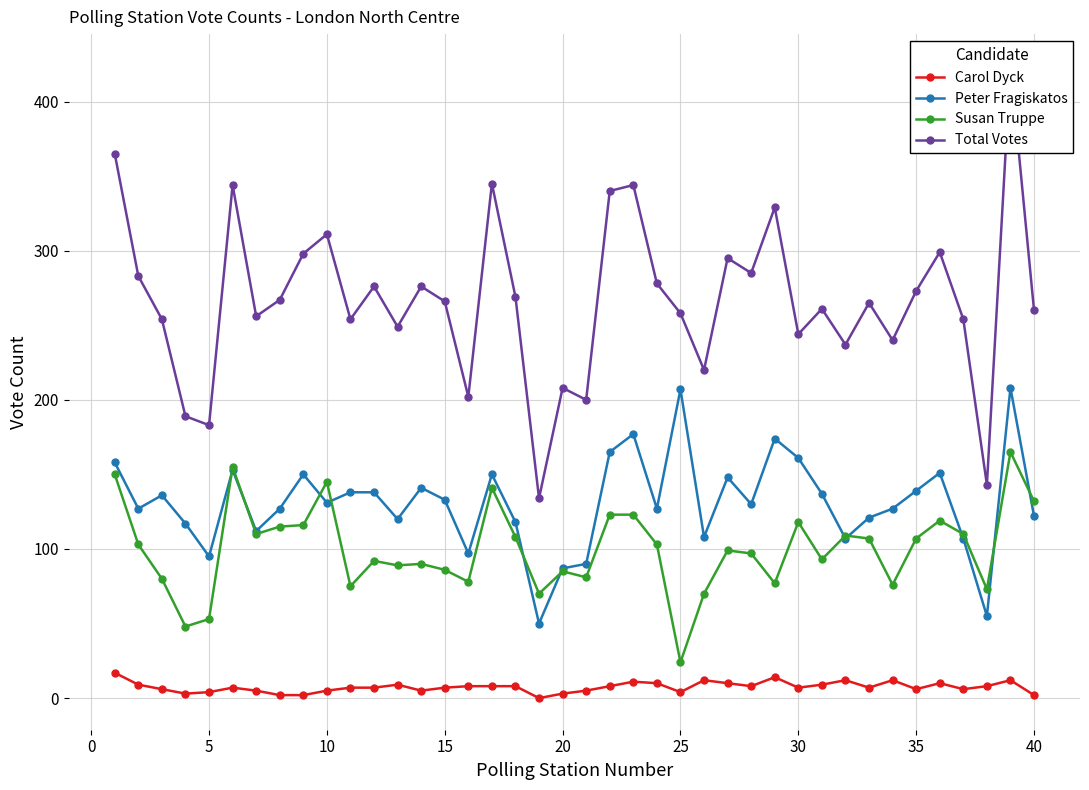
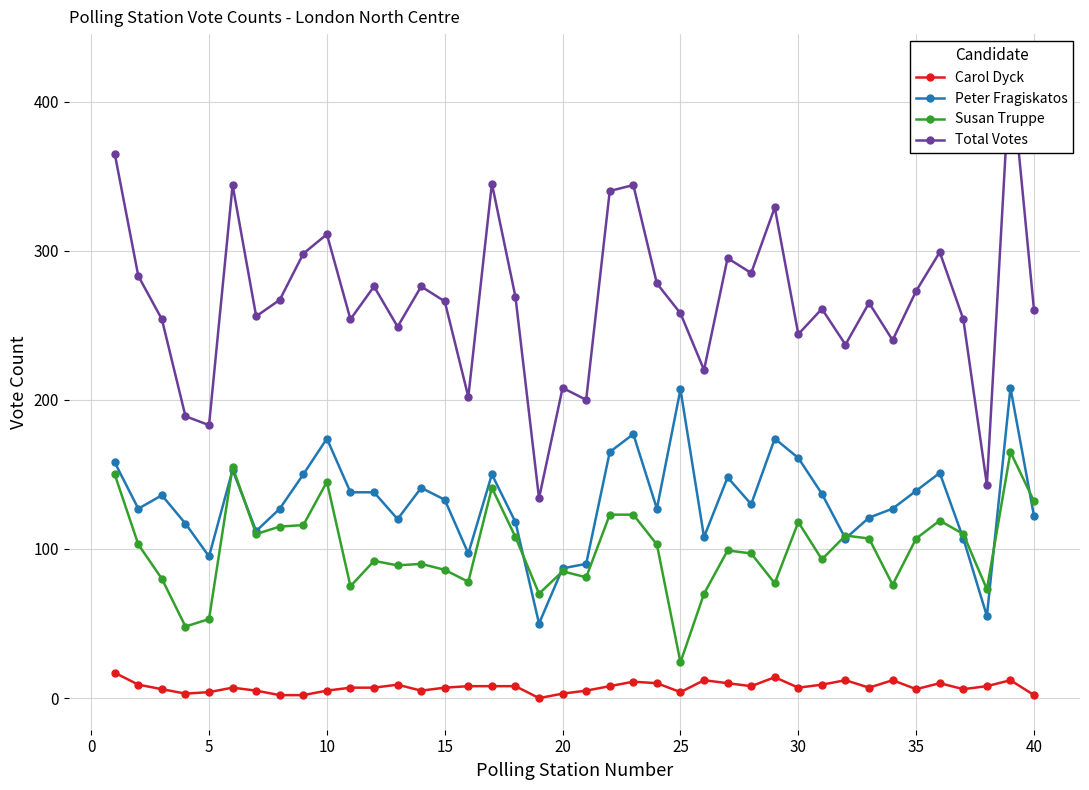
  {
    "Carol Dyck": {
      "5": 4,
      "10": 5,
      "15": 7,
      "20": 3,
      "25": 4,
      "30": 7,
      "35": 6,
      "40": 2
    },
    "Peter Fragiskatos": {
      "5": 95,
-     "10": 131,
+     "10": 174,
      "15": 133,
      "20": 87,
      "25": 207,
      "30": 161,
      "35": 139,
      "40": 122
    },
    "Susan Truppe": {
      "5": 53,
      "10": 145,
      "15": 86,
      "20": 85,
      "25": 24,
      "30": 118,
      "35": 107,
      "40": 132
    },
    "Total Votes": {
      "5": 183,
      "10": 311,
      "15": 266,
      "20": 208,
      "25": 258,
      "30": 244,
      "35": 273,
      "40": 260
    }
  }
